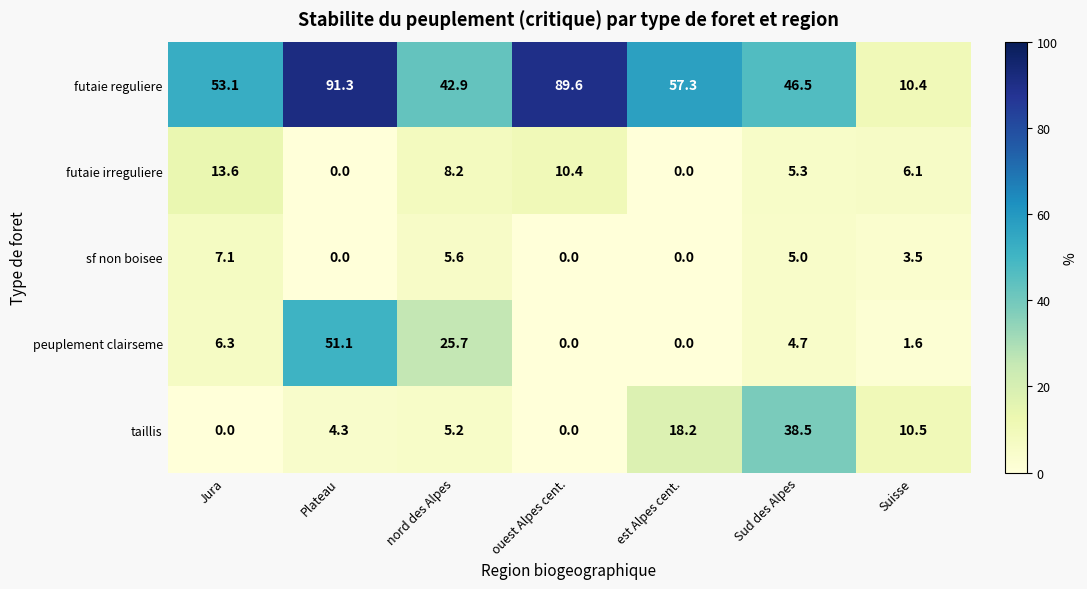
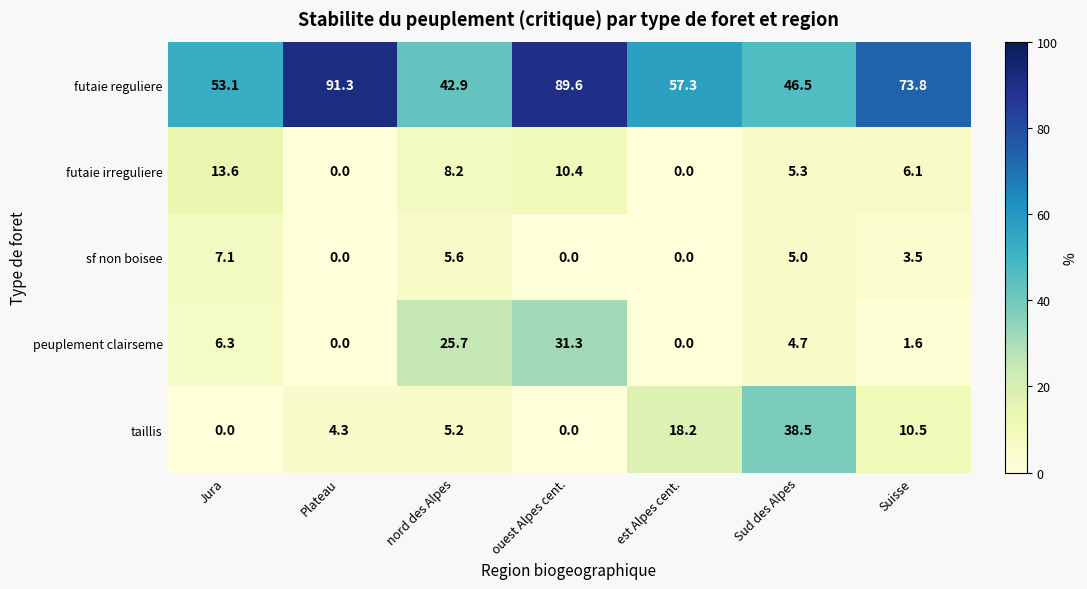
  {
    "futaie reguliere": {
      "Jura": 53.1,
      "Plateau": 91.3,
      "nord des Alpes": 42.9,
      "ouest Alpes cent.": 89.6,
      "est Alpes cent.": 57.3,
      "Sud des Alpes": 46.5,
-     "Suisse": 10.4
+     "Suisse": 73.8
    },
    "futaie irreguliere": {
      "Jura": 13.6,
      "Plateau": 0.0,
      "nord des Alpes": 8.2,
      "ouest Alpes cent.": 10.4,
      "est Alpes cent.": 0.0,
      "Sud des Alpes": 5.3,
      "Suisse": 6.1
    },
    "sf non boisee": {
      "Jura": 7.1,
      "Plateau": 0.0,
      "nord des Alpes": 5.6,
      "ouest Alpes cent.": 0.0,
      "est Alpes cent.": 0.0,
      "Sud des Alpes": 5.0,
      "Suisse": 3.5
    },
    "peuplement clairseme": {
      "Jura": 6.3,
-     "Plateau": 51.1,
+     "Plateau": 0.0,
      "nord des Alpes": 25.7,
-     "ouest Alpes cent.": 0.0,
+     "ouest Alpes cent.": 31.3,
      "est Alpes cent.": 0.0,
      "Sud des Alpes": 4.7,
      "Suisse": 1.6
    },
    "taillis": {
      "Jura": 0.0,
      "Plateau": 4.3,
      "nord des Alpes": 5.2,
      "ouest Alpes cent.": 0.0,
      "est Alpes cent.": 18.2,
      "Sud des Alpes": 38.5,
      "Suisse": 10.5
    }
  }
